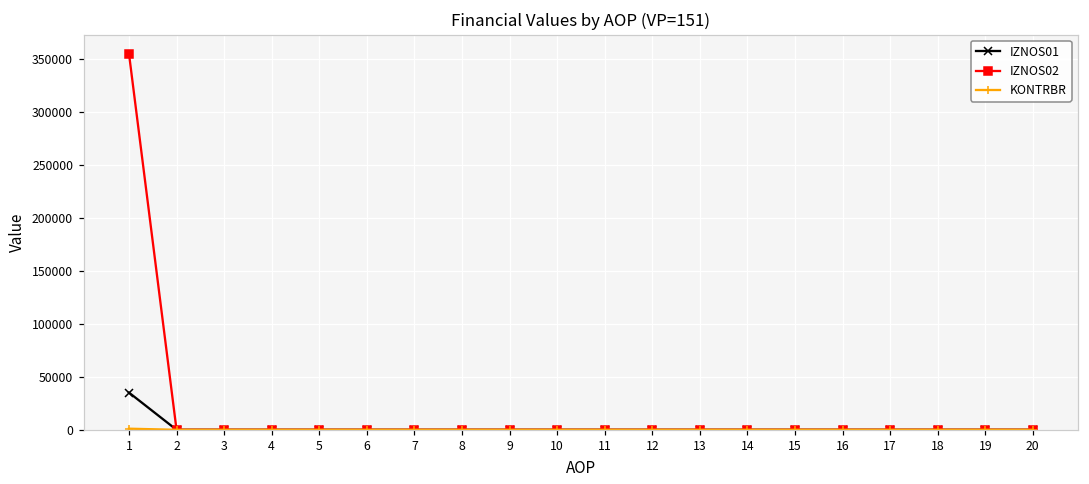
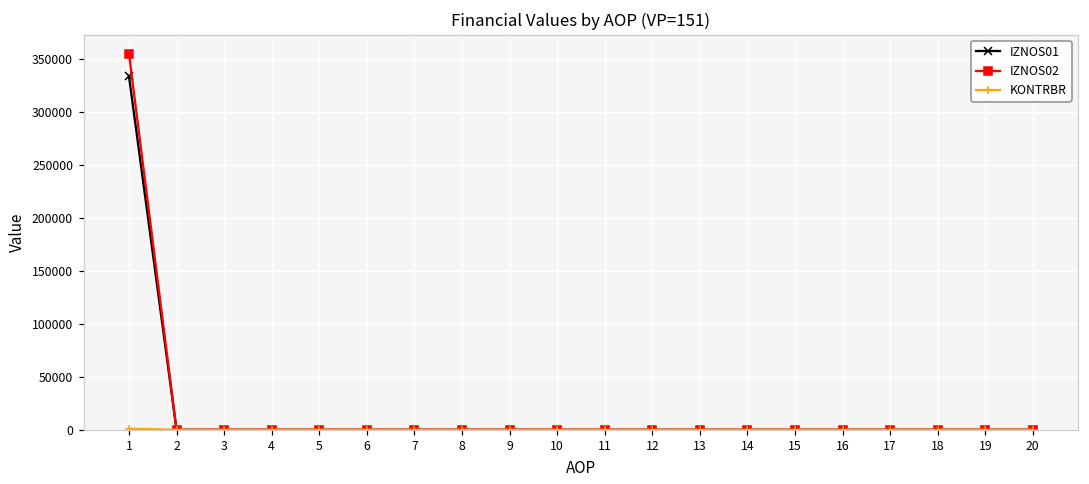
  {
    "IZNOS01": {
-     "1": 40000
+     "1": 330000
    },
    "IZNOS02": {
      "1": 360000
    },
    "KONTRBR": {
      "1": 0
    }
  }
